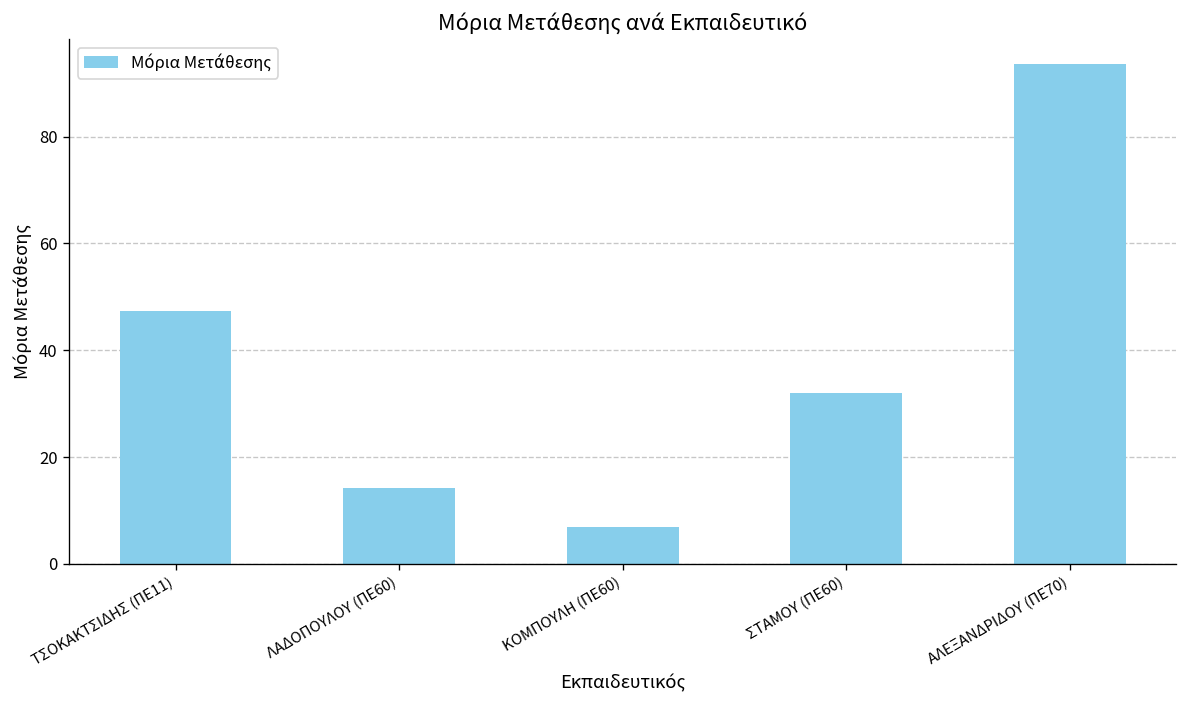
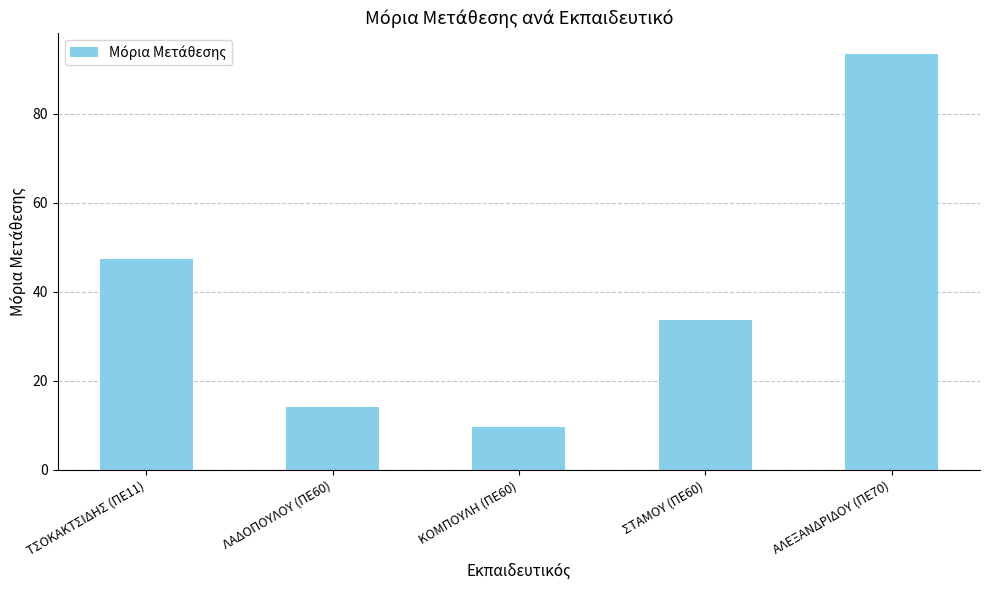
  {
    "ΤΣΟΚΑΚΤΣΙΔΗΣ (ΠΕ11)": 47,
    "ΛΑΔΟΠΟΥΛΟΥ (ΠΕ60)": 14,
-   "ΚΟΜΠΟΥΛΗ (ΠΕ60)": 7,
-   "ΣΤΑΜΟΥ (ΠΕ60)": 32,
+   "ΚΟΜΠΟΥΛΗ (ΠΕ60)": 10,
+   "ΣΤΑΜΟΥ (ΠΕ60)": 34,
    "ΑΛΕΞΑΝΔΡΙΔΟΥ (ΠΕ70)": 94
  }
